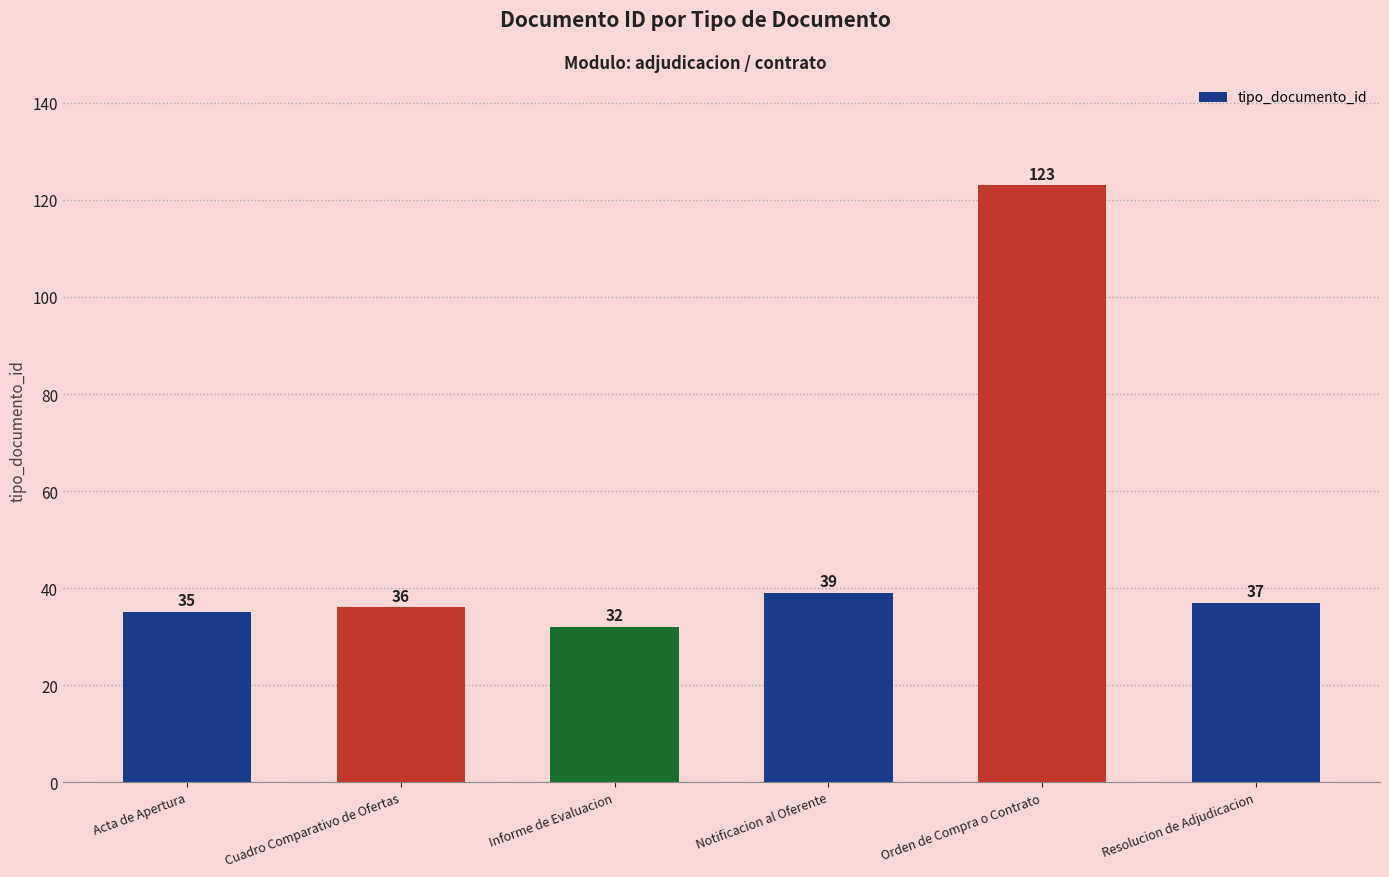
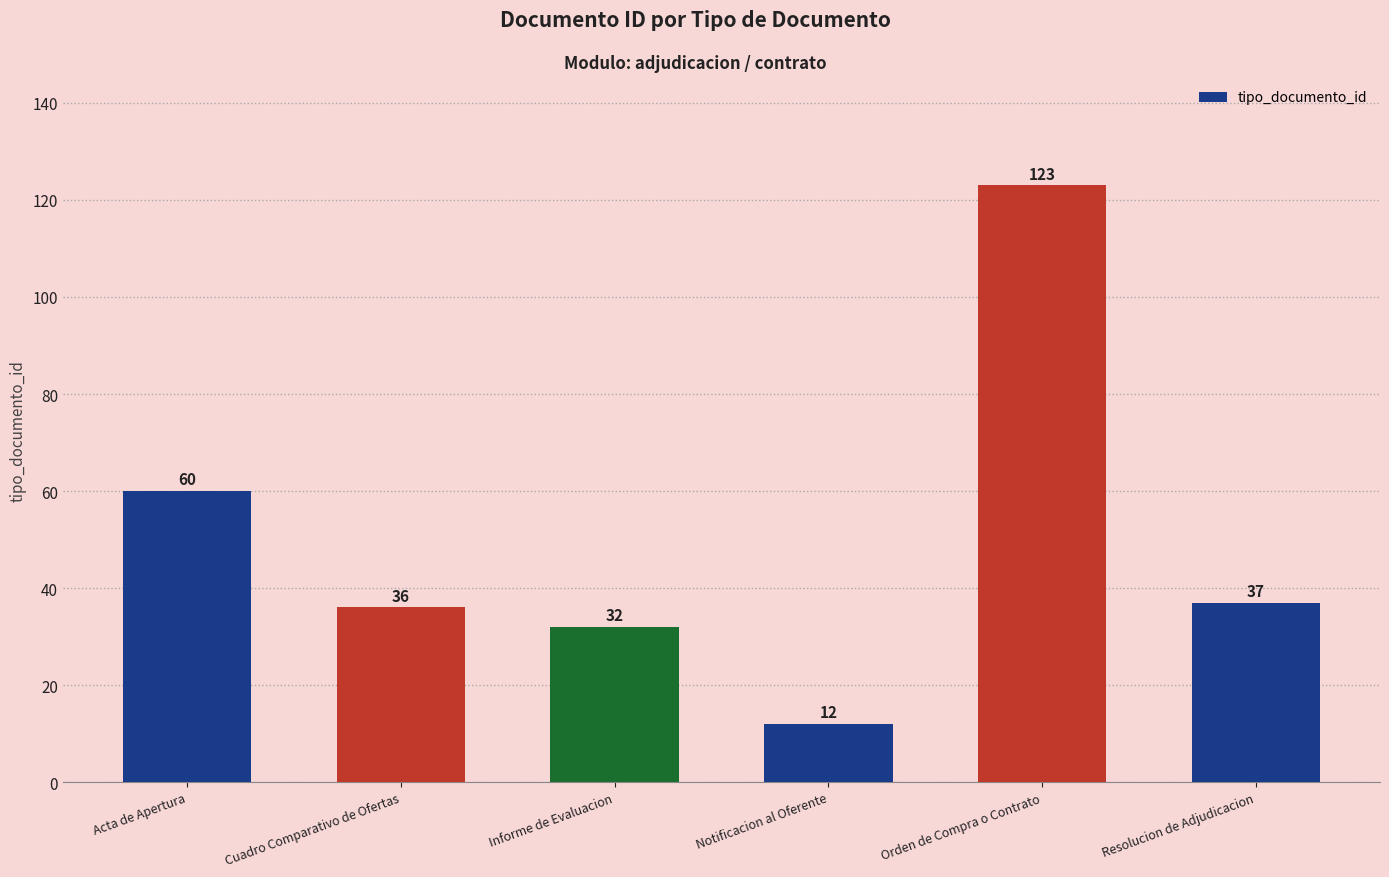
  {
-   "Acta de Apertura": 35,
+   "Acta de Apertura": 60,
    "Cuadro Comparativo de Ofertas": 36,
    "Informe de Evaluacion": 32,
-   "Notificacion al Oferente": 39,
+   "Notificacion al Oferente": 12,
    "Orden de Compra o Contrato": 123,
    "Resolucion de Adjudicacion": 37
  }
